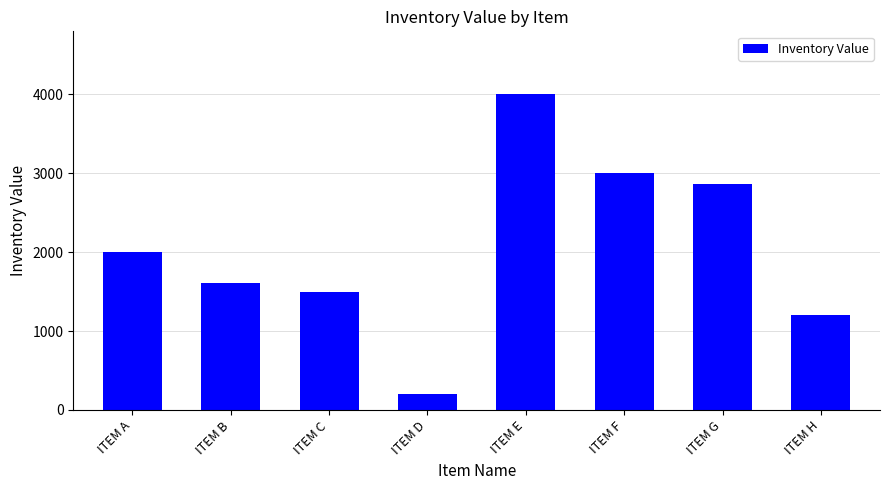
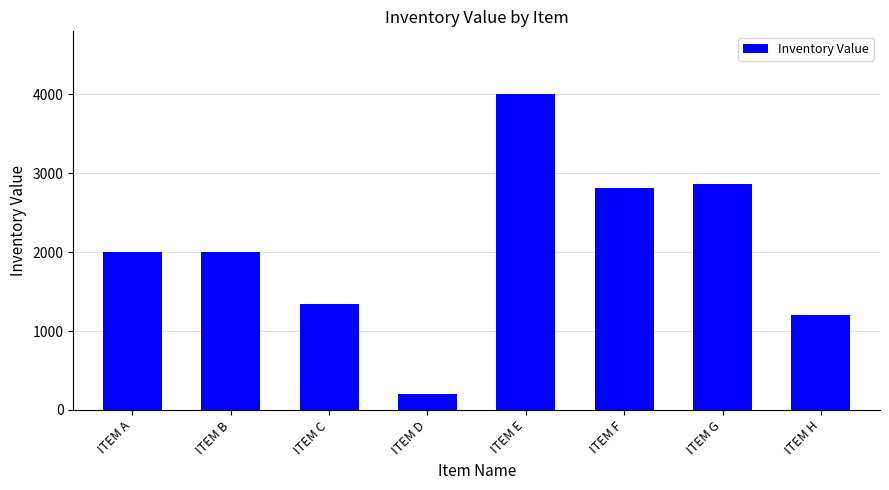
  {
    "ITEM A": 2000,
-   "ITEM B": 1600,
-   "ITEM C": 1500,
+   "ITEM B": 2000,
+   "ITEM C": 1300,
    "ITEM D": 200,
    "ITEM E": 4000,
-   "ITEM F": 3000,
+   "ITEM F": 2800,
    "ITEM G": 2900,
    "ITEM H": 1200
  }
